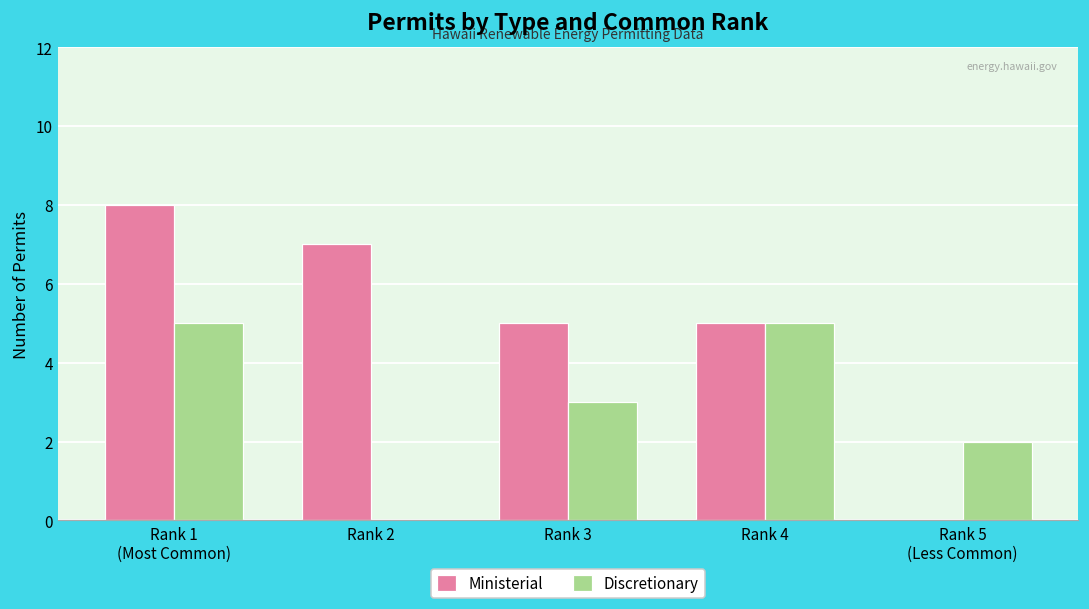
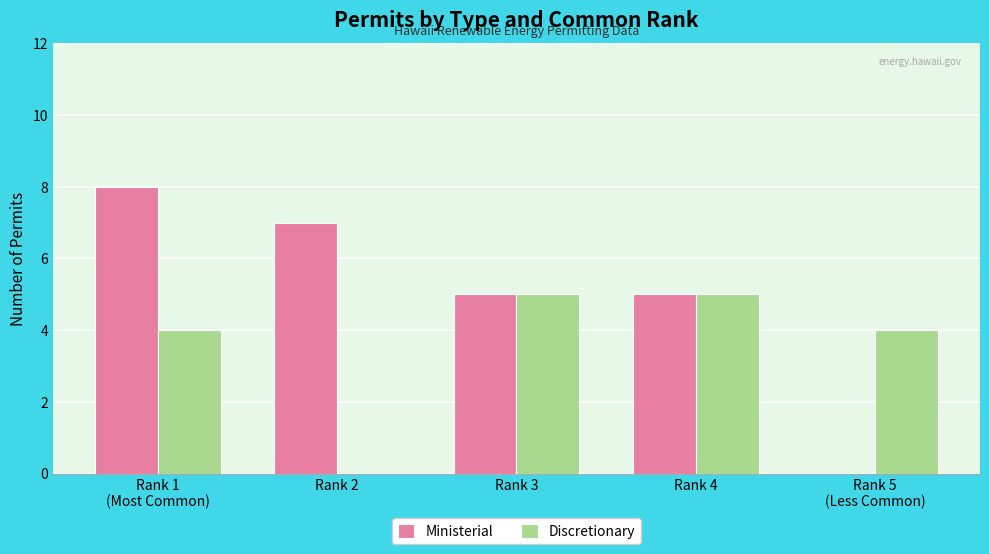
  {
    "Ministerial": {
      "Rank 1 (Most Common)": 8,
      "Rank 2": 7,
      "Rank 3": 5,
      "Rank 4": 5,
      "Rank 5 (Less Common)": 0
    },
    "Discretionary": {
-     "Rank 1 (Most Common)": 5,
+     "Rank 1 (Most Common)": 4,
      "Rank 2": 0,
-     "Rank 3": 3,
+     "Rank 3": 5,
      "Rank 4": 5,
-     "Rank 5 (Less Common)": 2
+     "Rank 5 (Less Common)": 4
    }
  }
